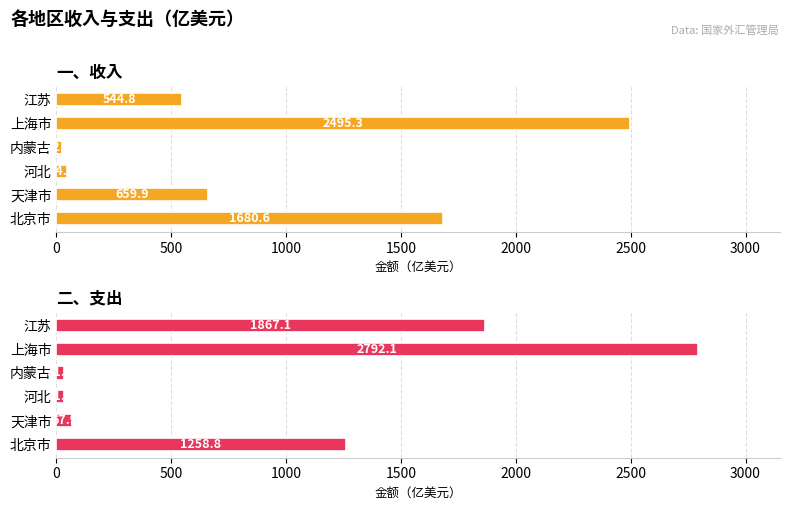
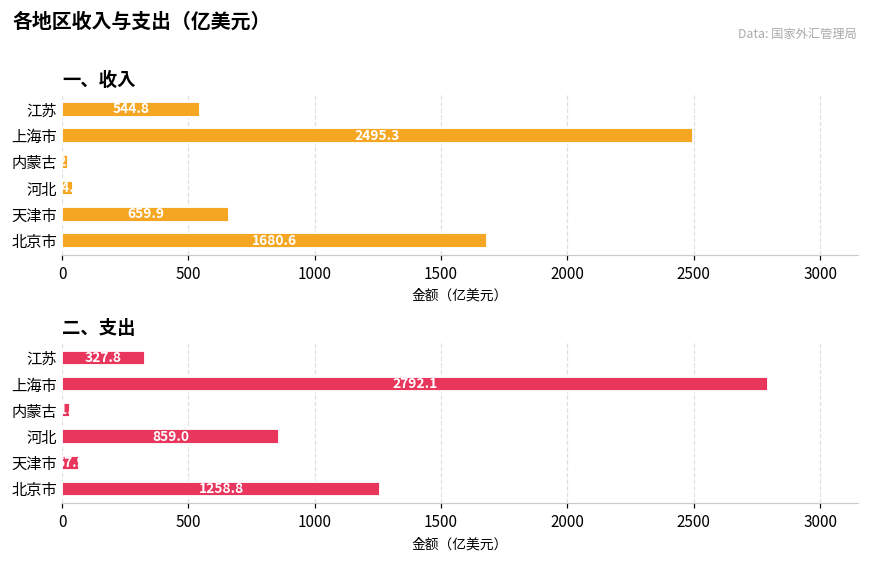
  {
    "一、收入": {
      "江苏": 544.8,
      "上海市": 2495.3,
      "天津市": 659.9,
      "北京市": 1680.6
    },
    "二、支出": {
-     "江苏": 1867.1,
+     "江苏": 327.8,
      "上海市": 2792.1,
-     "河北": 30,
+     "河北": 860,
      "北京市": 1258.8
    }
  }
